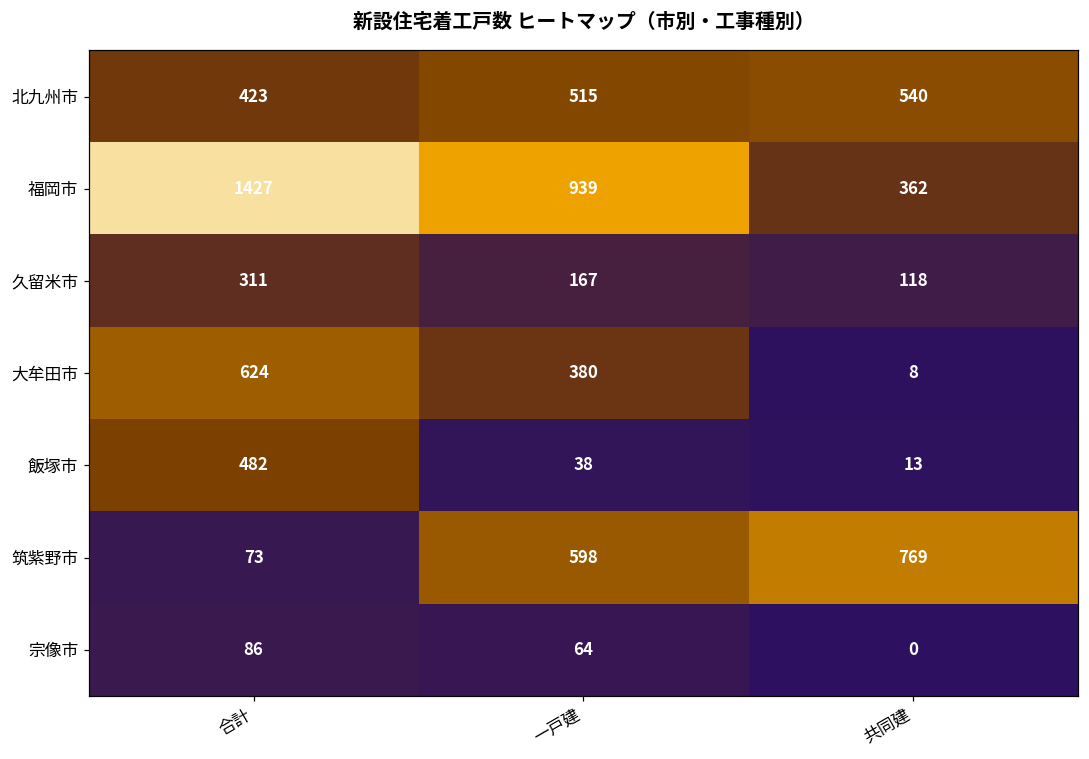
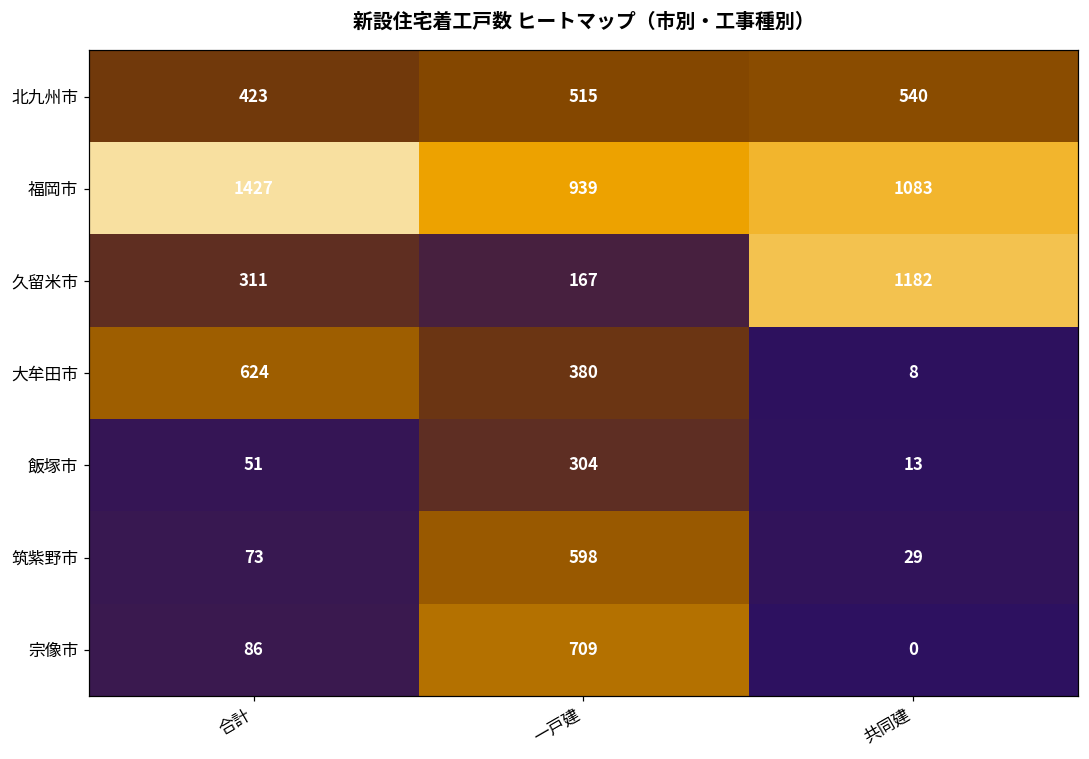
  {
    "北九州市": {
      "合計": 423,
      "一戸建": 515,
      "共同建": 540
    },
    "福岡市": {
      "合計": 1427,
      "一戸建": 939,
-     "共同建": 362
+     "共同建": 1083
    },
    "久留米市": {
      "合計": 311,
      "一戸建": 167,
-     "共同建": 118
+     "共同建": 1182
    },
    "大牟田市": {
      "合計": 624,
      "一戸建": 380,
      "共同建": 8
    },
    "飯塚市": {
-     "合計": 482,
-     "一戸建": 38,
+     "合計": 51,
+     "一戸建": 304,
      "共同建": 13
    },
    "筑紫野市": {
      "合計": 73,
      "一戸建": 598,
-     "共同建": 769
+     "共同建": 29
    },
    "宗像市": {
      "合計": 86,
-     "一戸建": 64,
+     "一戸建": 709,
      "共同建": 0
    }
  }
